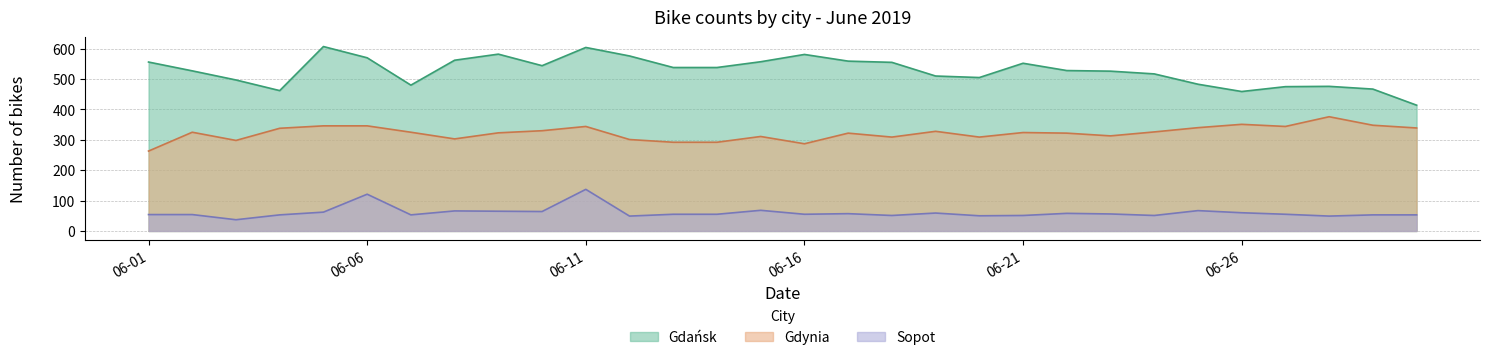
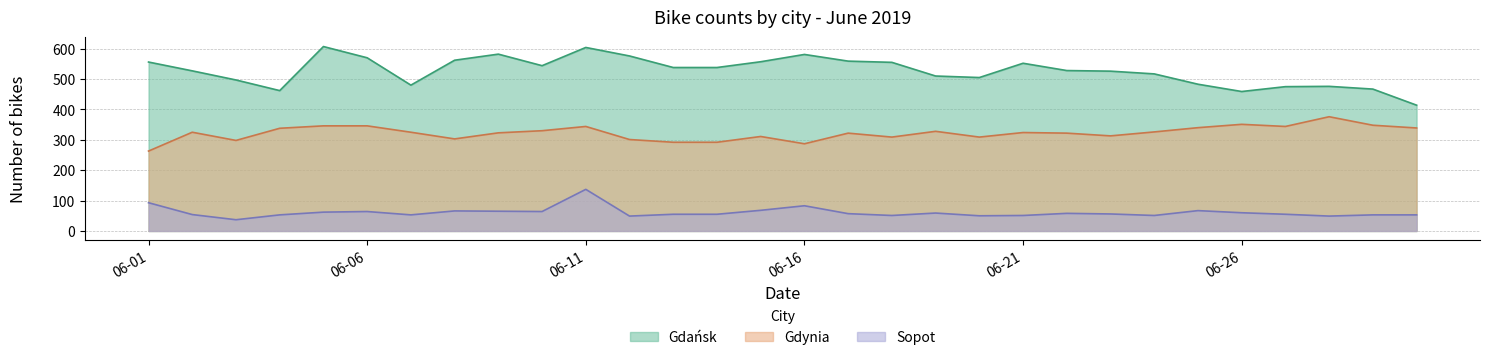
  {
    "Gdańsk": {
      "06-01": 560,
      "06-06": 570,
      "06-11": 600,
      "06-16": 580,
      "06-21": 550,
      "06-26": 460
    },
    "Gdynia": {
      "06-01": 260,
      "06-06": 350,
      "06-11": 340,
      "06-16": 290,
      "06-21": 320,
      "06-26": 350
    },
    "Sopot": {
-     "06-01": 50,
-     "06-06": 120,
+     "06-01": 90,
+     "06-06": 60,
      "06-11": 140,
-     "06-16": 60,
+     "06-16": 80,
      "06-21": 50,
      "06-26": 60
    }
  }
